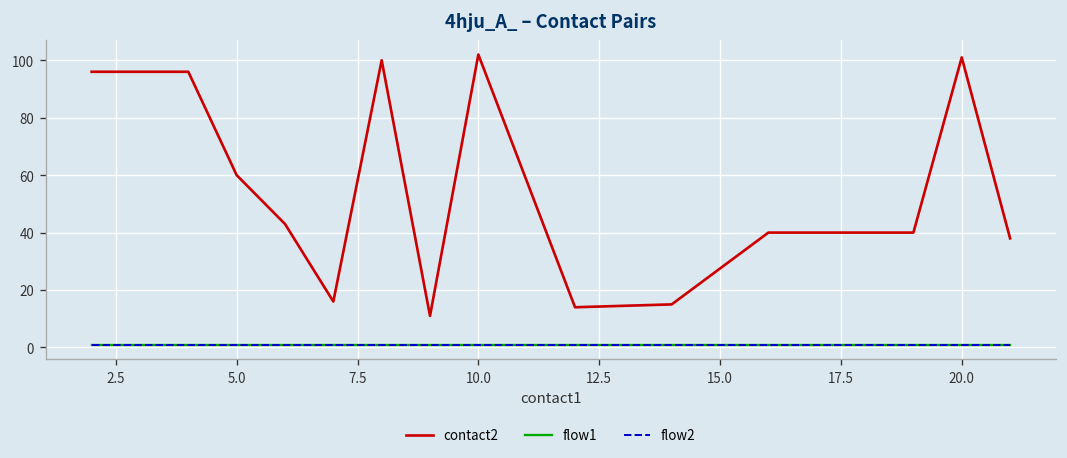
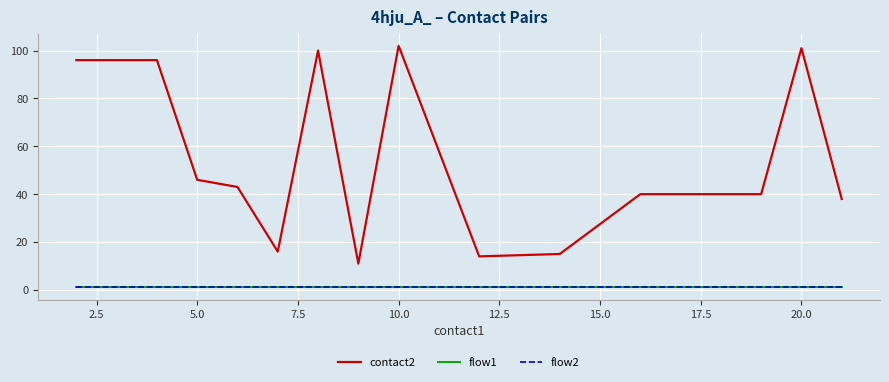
  {
    "contact2": {
-     "5.0": 60,
+     "5.0": 46,
      "10.0": 102,
      "20.0": 101
    },
    "flow2": {
      "5.0": 1,
      "10.0": 1,
      "20.0": 1
    }
  }
